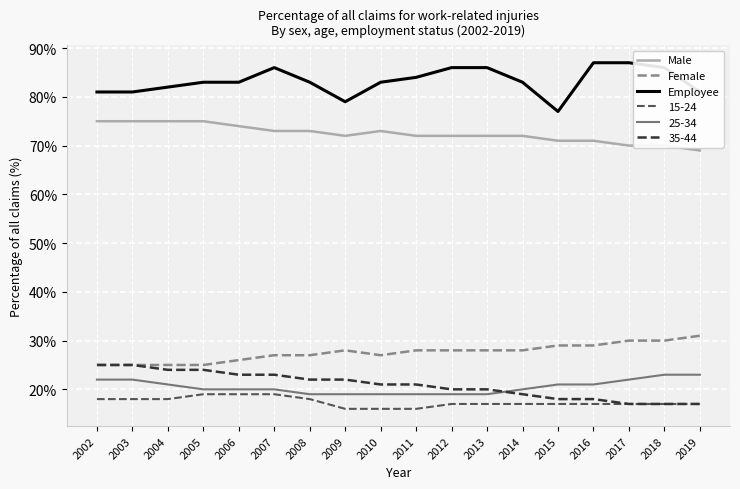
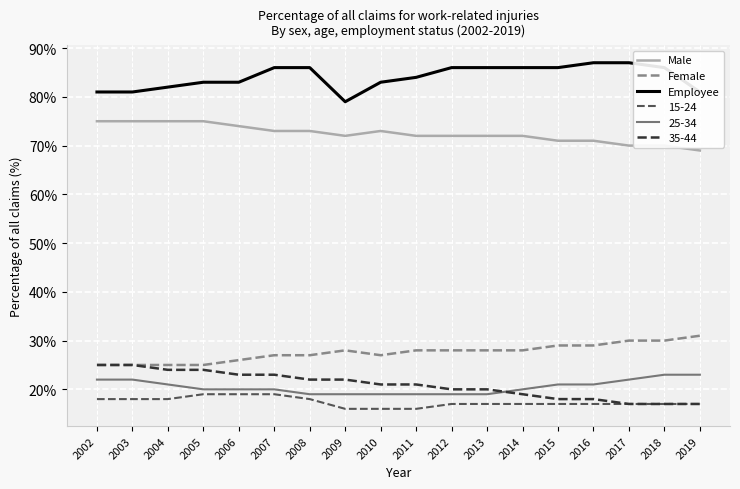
  {
    "Employee": {
      "2002": "81%",
      "2003": "81%",
      "2004": "82%",
      "2005": "83%",
      "2006": "83%",
      "2007": "86%",
-     "2008": "83%",
+     "2008": "86%",
      "2009": "79%",
      "2010": "83%",
      "2011": "84%",
      "2012": "86%",
      "2013": "86%",
-     "2014": "83%",
-     "2015": "77%",
+     "2014": "86%",
+     "2015": "86%",
      "2016": "87%",
      "2017": "87%"
    }
  }
